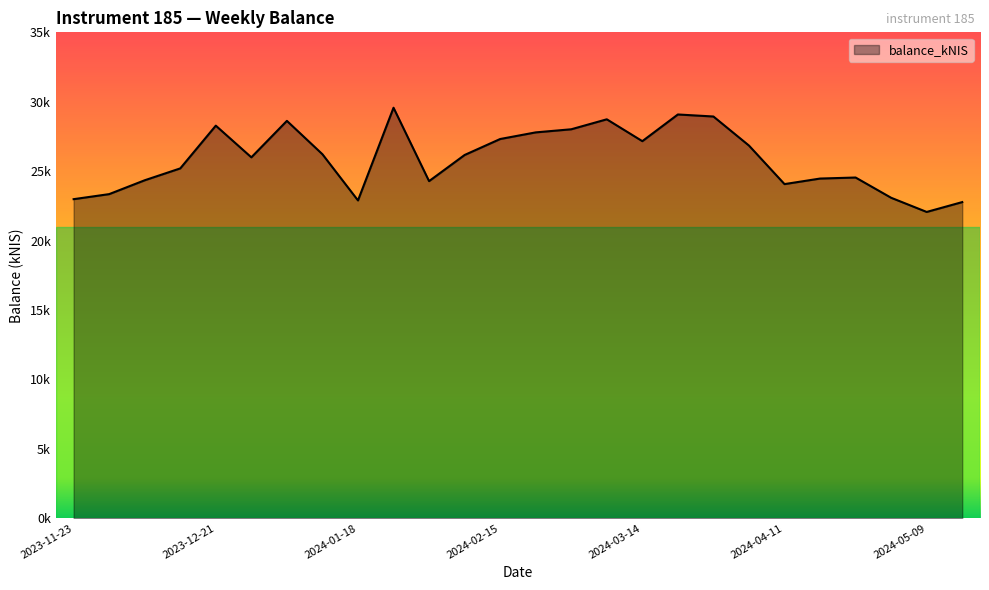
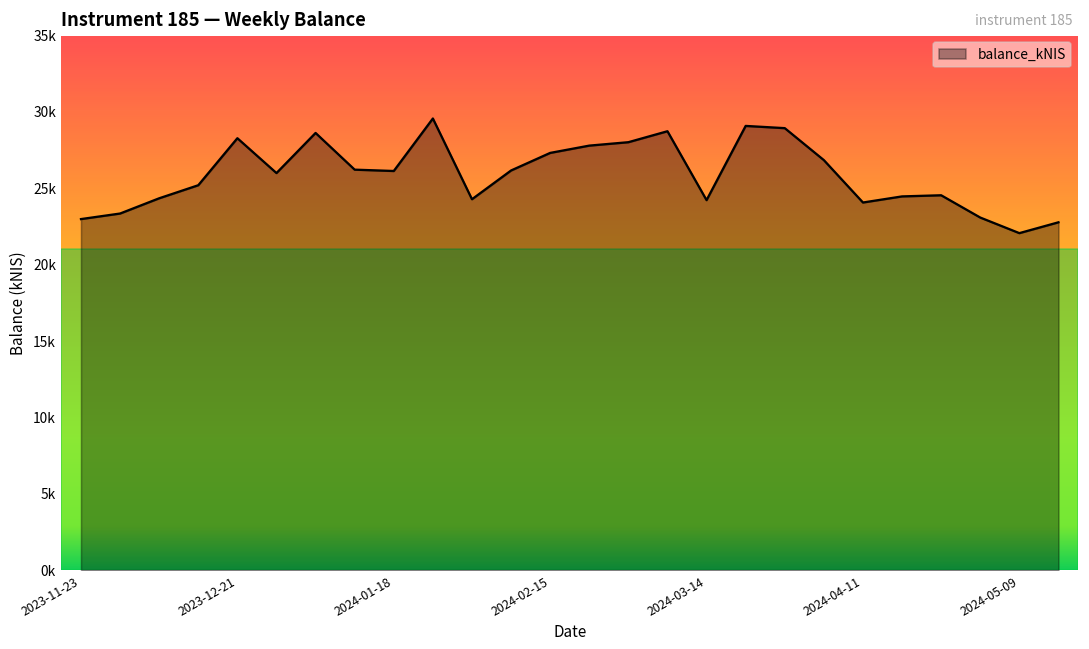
  {
    "2023-11-23": 23000,
    "2023-12-21": 28300,
-   "2024-01-18": 22900,
+   "2024-01-18": 26100,
    "2024-02-15": 27300,
-   "2024-03-14": 27200,
+   "2024-03-14": 24200,
    "2024-04-11": 24100,
    "2024-05-09": 22100
  }
